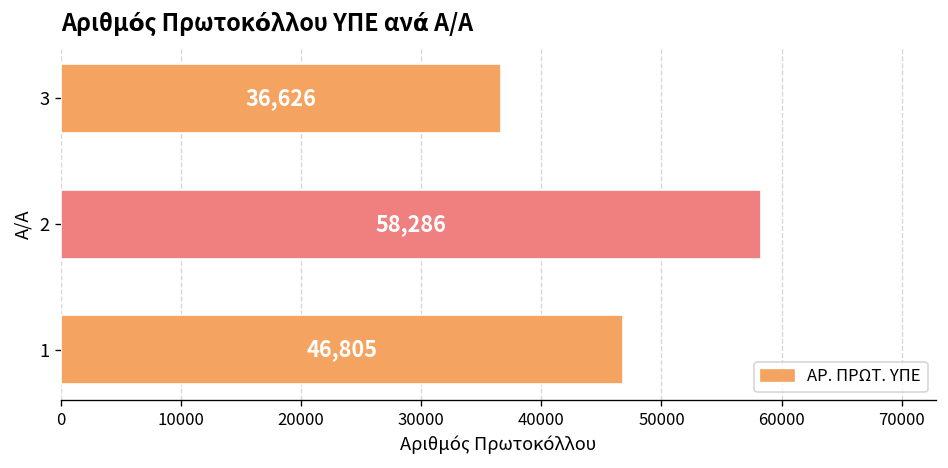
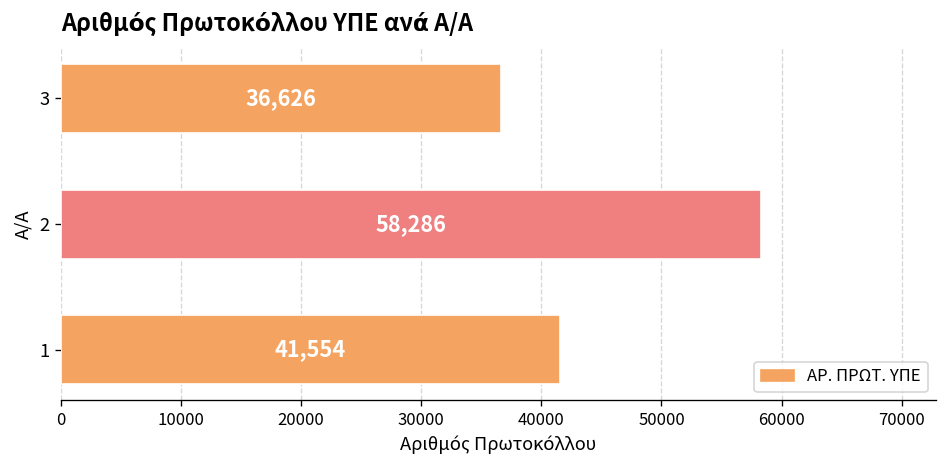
  {
    "3": "36,626",
    "2": "58,286",
-   "1": "46,805"
+   "1": "41,554"
  }
